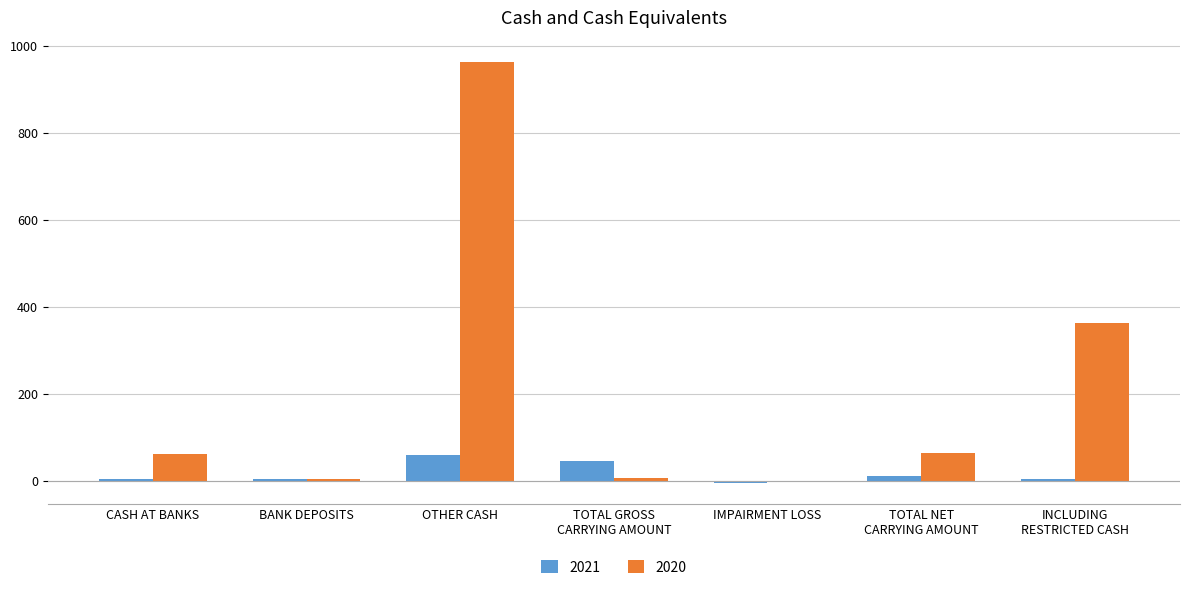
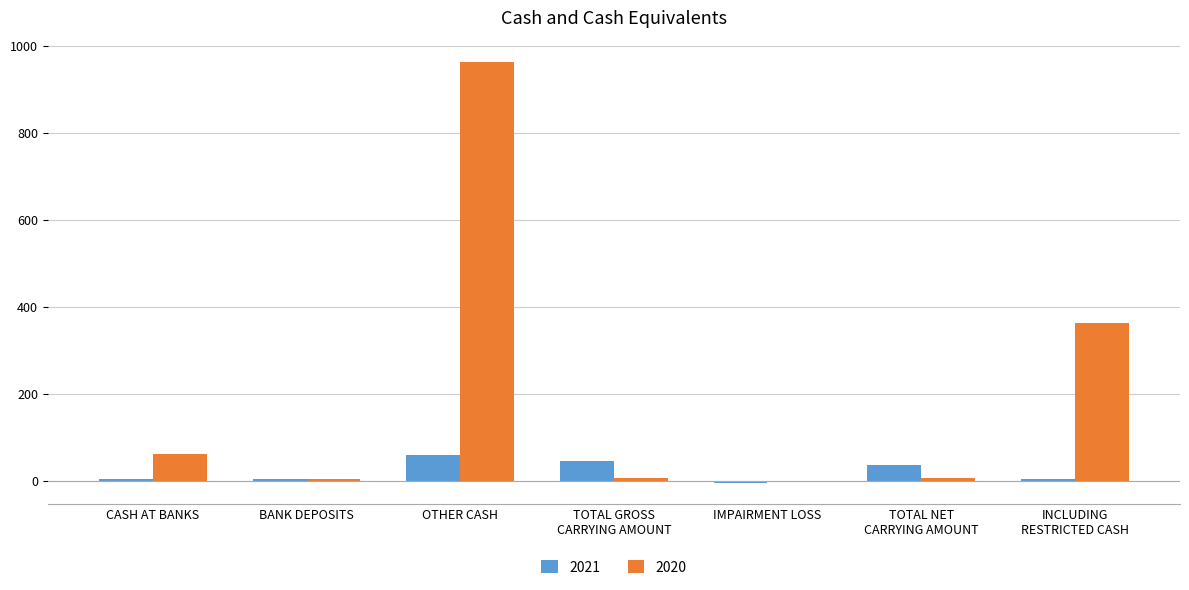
  {
    "2021": {
      "OTHER CASH": 60,
      "TOTAL GROSS CARRYING AMOUNT": 50,
-     "TOTAL NET CARRYING AMOUNT": 10
+     "TOTAL NET CARRYING AMOUNT": 40
    },
    "2020": {
      "CASH AT BANKS": 60,
      "OTHER CASH": 960,
      "TOTAL GROSS CARRYING AMOUNT": 10,
-     "TOTAL NET CARRYING AMOUNT": 60,
+     "TOTAL NET CARRYING AMOUNT": 10,
      "INCLUDING RESTRICTED CASH": 360
    }
  }
